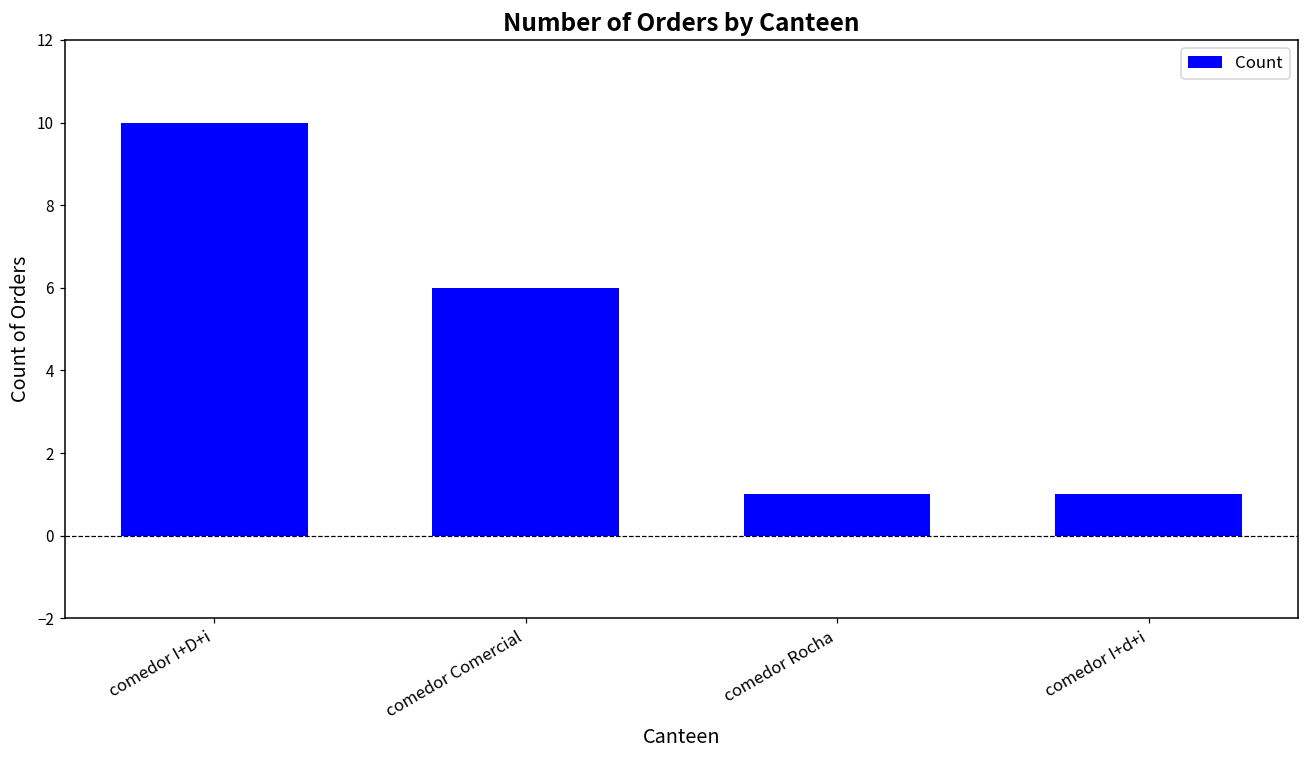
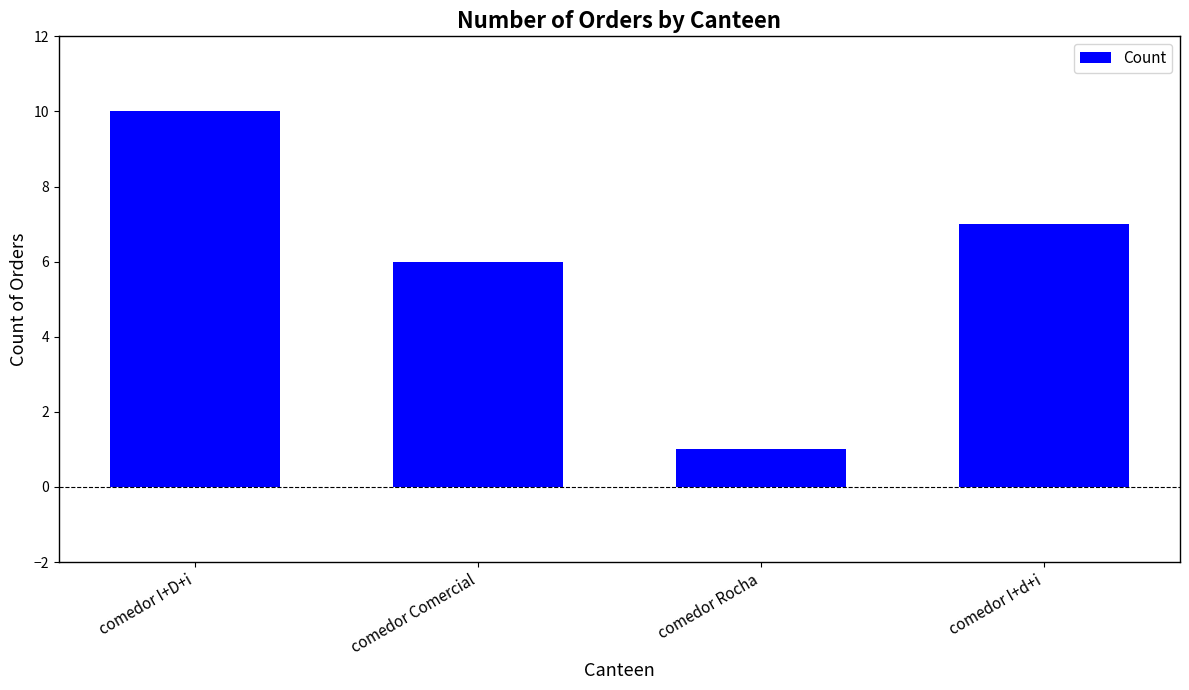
  {
    "comedor I+D+i": 10,
    "comedor Comercial": 6,
    "comedor Rocha": 1,
-   "comedor I+d+i": 1
+   "comedor I+d+i": 7
  }
